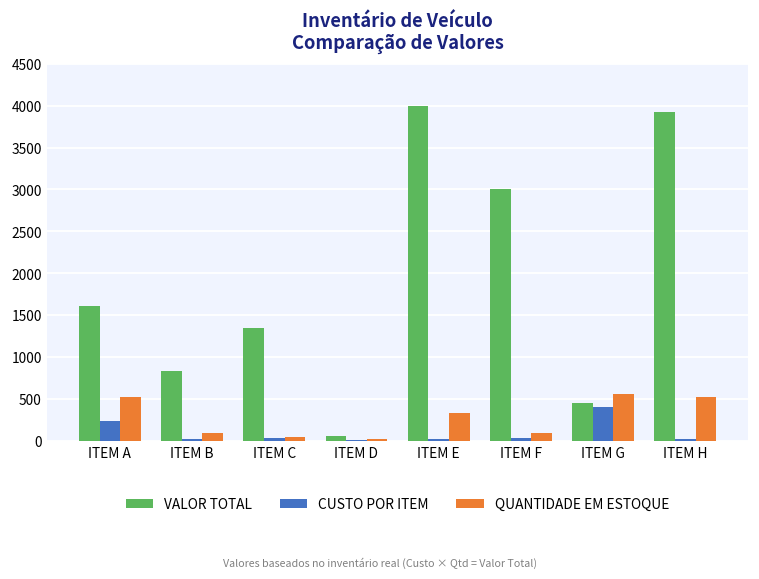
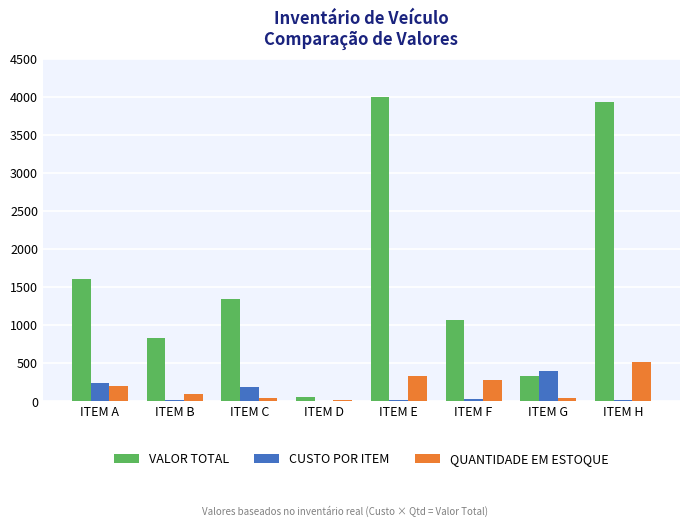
  {
    "VALOR TOTAL": {
      "ITEM A": 1600,
      "ITEM B": 800,
      "ITEM C": 1400,
      "ITEM D": 100,
      "ITEM E": 4000,
-     "ITEM F": 3000,
-     "ITEM G": 500,
+     "ITEM F": 1100,
+     "ITEM G": 300,
      "ITEM H": 3900
    },
    "CUSTO POR ITEM": {
      "ITEM A": 200,
-     "ITEM C": 0,
+     "ITEM C": 200,
      "ITEM G": 400
    },
    "QUANTIDADE EM ESTOQUE": {
-     "ITEM A": 500,
+     "ITEM A": 200,
      "ITEM B": 100,
      "ITEM C": 0,
      "ITEM E": 300,
-     "ITEM F": 100,
-     "ITEM G": 600,
+     "ITEM F": 300,
+     "ITEM G": 0,
      "ITEM H": 500
    }
  }
